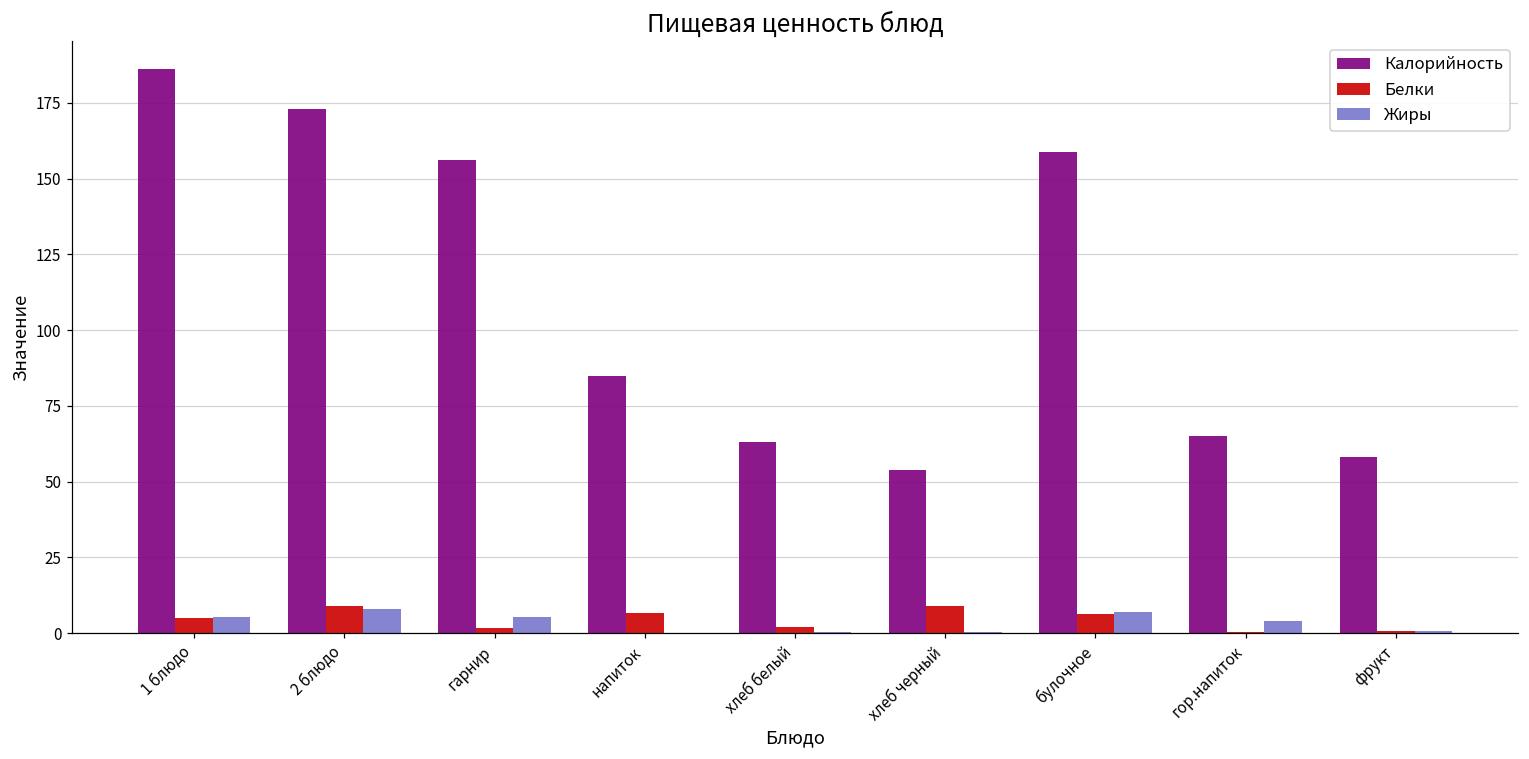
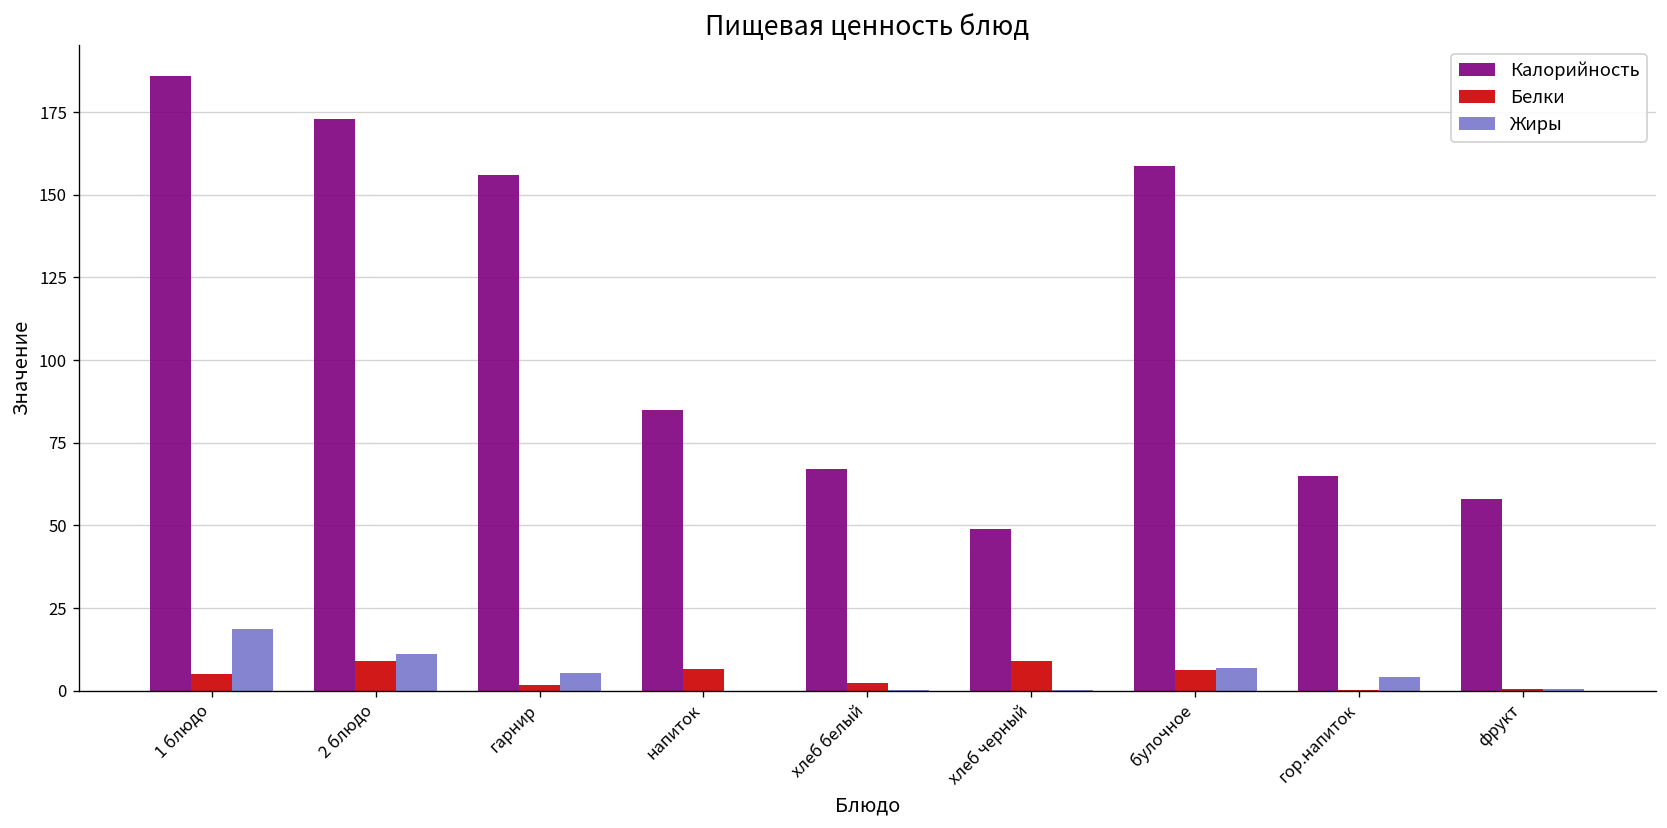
  {
    "Калорийность": {
      "1 блюдо": 186,
      "2 блюдо": 173,
      "гарнир": 156,
      "напиток": 85,
-     "хлеб белый": 63,
-     "хлеб черный": 54,
+     "хлеб белый": 67,
+     "хлеб черный": 49,
      "булочное": 159,
      "гор.напиток": 65,
      "фрукт": 58
    },
    "Белки": {
      "1 блюдо": 5,
      "2 блюдо": 9,
      "гарнир": 2,
      "напиток": 7,
      "хлеб белый": 2,
      "хлеб черный": 9,
      "булочное": 6
    },
    "Жиры": {
-     "1 блюдо": 5,
-     "2 блюдо": 8,
+     "1 блюдо": 19,
+     "2 блюдо": 11,
      "гарнир": 5,
      "напиток": 0,
      "булочное": 7,
      "гор.напиток": 4
    }
  }
